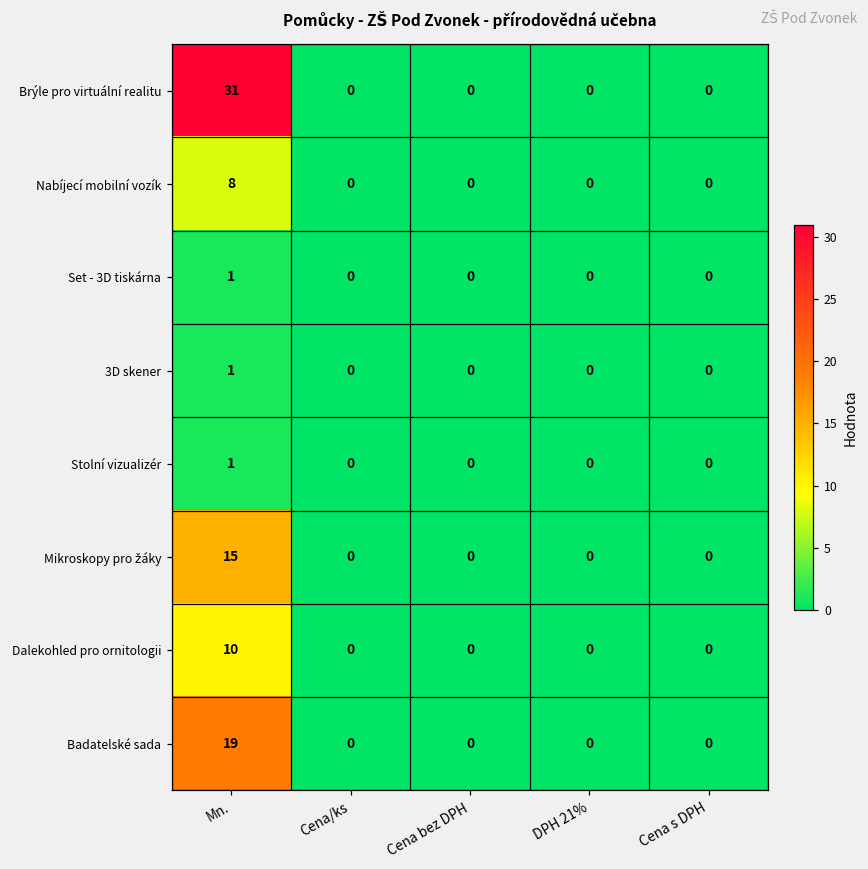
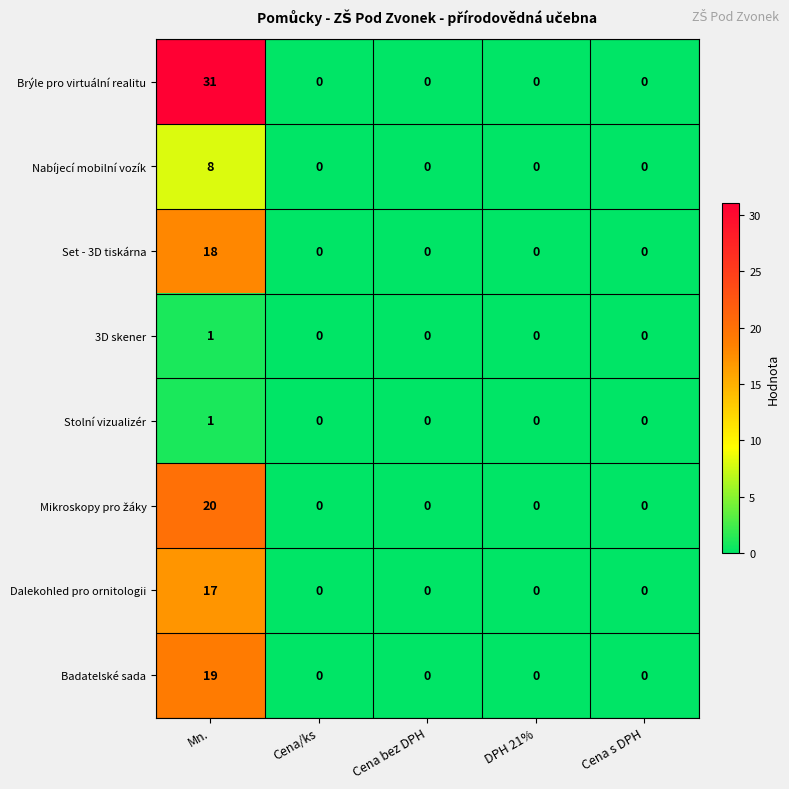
  {
    "Brýle pro virtuální realitu": {
      "Mn.": 31,
      "Cena/ks": 0,
      "Cena bez DPH": 0,
      "DPH 21%": 0,
      "Cena s DPH": 0
    },
    "Nabíjecí mobilní vozík": {
      "Mn.": 8,
      "Cena/ks": 0,
      "Cena bez DPH": 0,
      "DPH 21%": 0,
      "Cena s DPH": 0
    },
    "Set - 3D tiskárna": {
-     "Mn.": 1,
+     "Mn.": 18,
      "Cena/ks": 0,
      "Cena bez DPH": 0,
      "DPH 21%": 0,
      "Cena s DPH": 0
    },
    "3D skener": {
      "Mn.": 1,
      "Cena/ks": 0,
      "Cena bez DPH": 0,
      "DPH 21%": 0,
      "Cena s DPH": 0
    },
    "Stolní vizualizér": {
      "Mn.": 1,
      "Cena/ks": 0,
      "Cena bez DPH": 0,
      "DPH 21%": 0,
      "Cena s DPH": 0
    },
    "Mikroskopy pro žáky": {
-     "Mn.": 15,
+     "Mn.": 20,
      "Cena/ks": 0,
      "Cena bez DPH": 0,
      "DPH 21%": 0,
      "Cena s DPH": 0
    },
    "Dalekohled pro ornitologii": {
-     "Mn.": 10,
+     "Mn.": 17,
      "Cena/ks": 0,
      "Cena bez DPH": 0,
      "DPH 21%": 0,
      "Cena s DPH": 0
    },
    "Badatelské sada": {
      "Mn.": 19,
      "Cena/ks": 0,
      "Cena bez DPH": 0,
      "DPH 21%": 0,
      "Cena s DPH": 0
    }
  }
